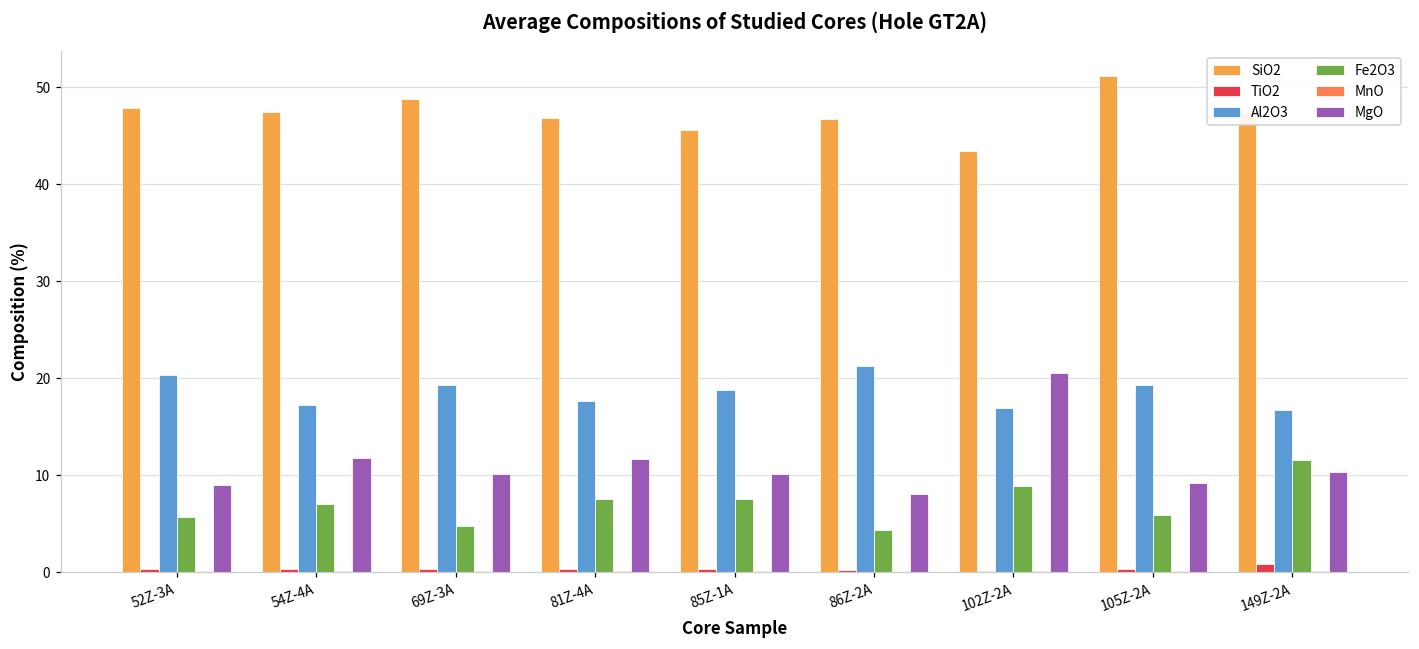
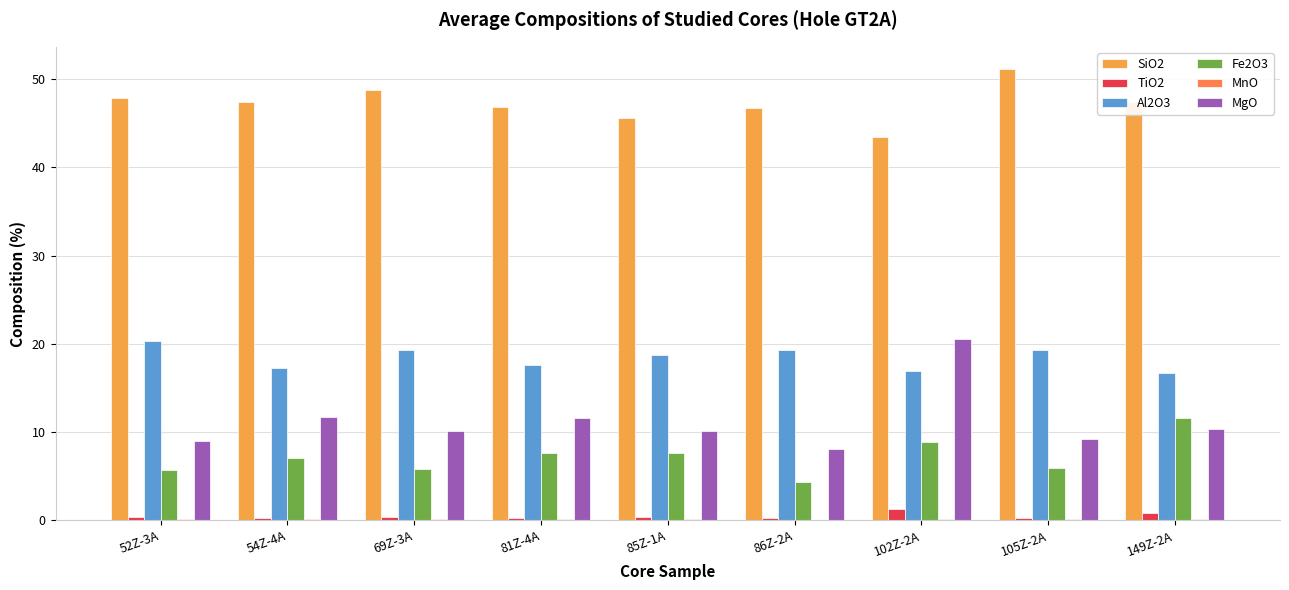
  {
    "TiO2": {
      "52Z-3A": 0,
      "54Z-4A": 0,
      "69Z-3A": 0,
      "81Z-4A": 0,
      "85Z-1A": 0,
-     "102Z-2A": 0,
+     "102Z-2A": 1,
      "105Z-2A": 0,
      "149Z-2A": 1
    },
    "Al2O3": {
      "52Z-3A": 20,
      "54Z-4A": 17,
      "69Z-3A": 19,
      "81Z-4A": 18,
      "85Z-1A": 19,
-     "86Z-2A": 21,
+     "86Z-2A": 19,
      "102Z-2A": 17,
      "105Z-2A": 19,
      "149Z-2A": 17
    },
    "Fe2O3": {
      "52Z-3A": 6,
      "54Z-4A": 7,
-     "69Z-3A": 5,
+     "69Z-3A": 6,
      "81Z-4A": 8,
      "85Z-1A": 8,
      "86Z-2A": 4,
      "102Z-2A": 9,
      "105Z-2A": 6,
      "149Z-2A": 12
    },
    "MgO": {
      "52Z-3A": 9,
      "54Z-4A": 12,
      "69Z-3A": 10,
      "81Z-4A": 12,
      "85Z-1A": 10,
      "86Z-2A": 8,
      "102Z-2A": 21,
      "105Z-2A": 9,
      "149Z-2A": 10
    }
  }
